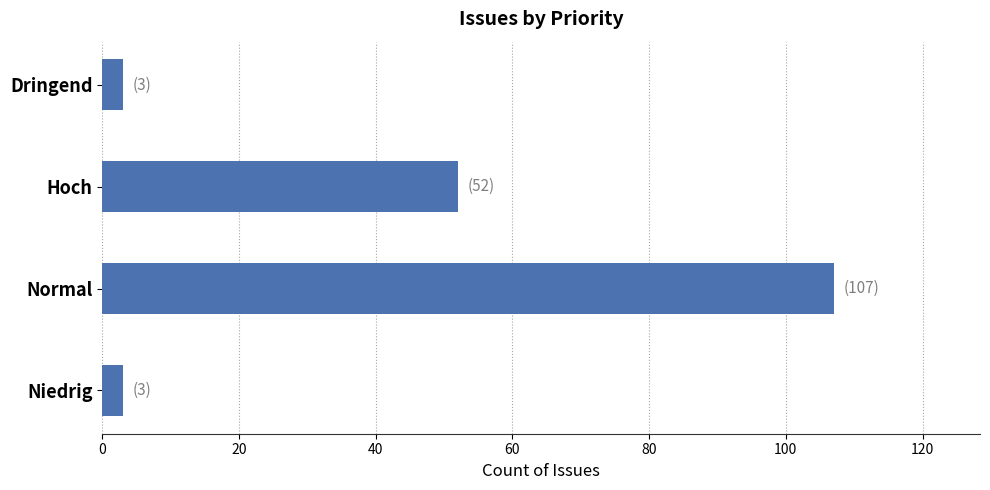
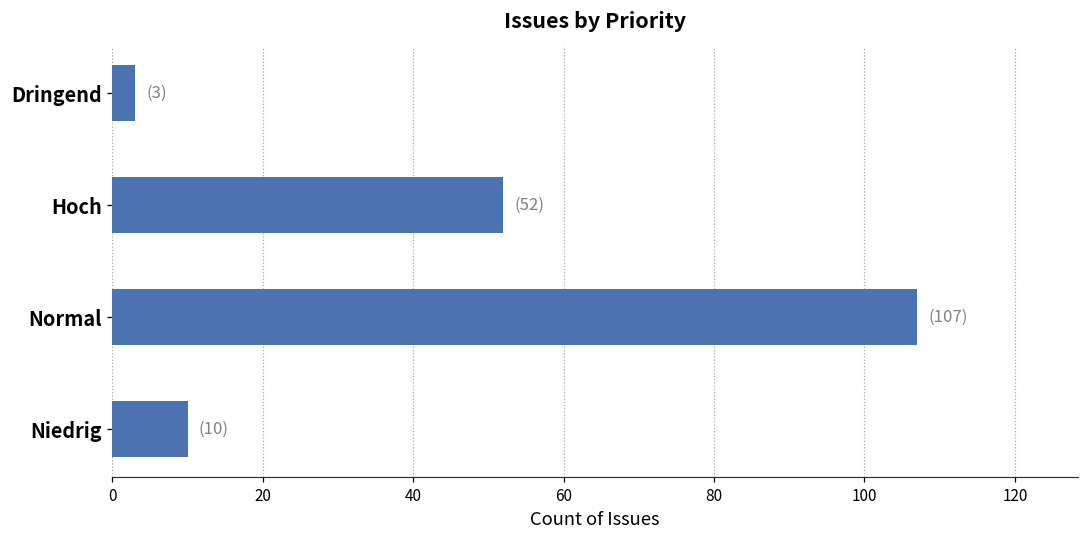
  {
    "Dringend": "(3)",
    "Hoch": "(52)",
    "Normal": "(107)",
-   "Niedrig": "(3)"
+   "Niedrig": "(10)"
  }
